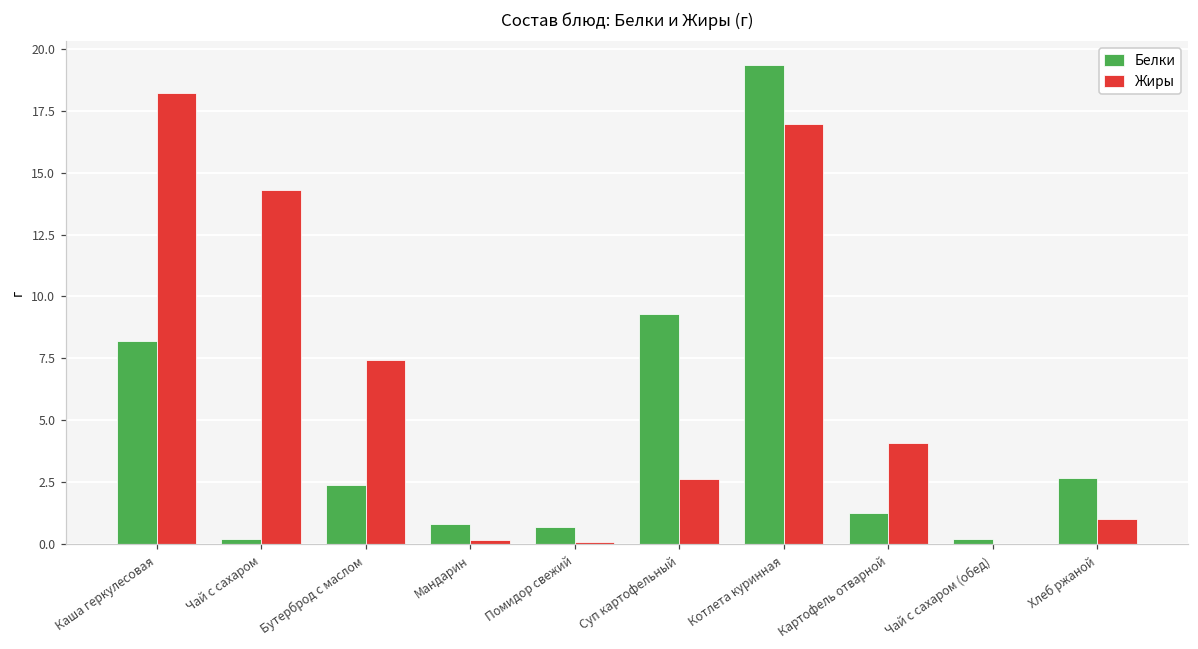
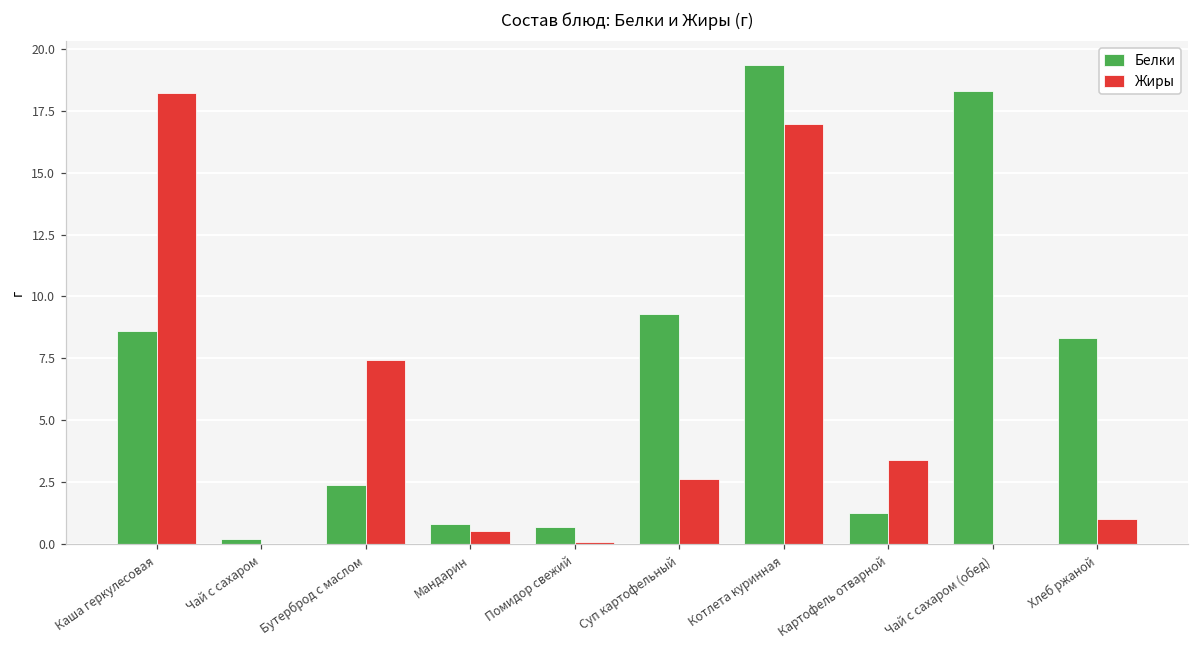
  {
    "Белки": {
-     "Каша геркулесовая": 8.2,
+     "Каша геркулесовая": 8.6,
      "Чай с сахаром": 0.2,
      "Бутерброд с маслом": 2.4,
      "Мандарин": 0.8,
      "Помидор свежий": 0.7,
      "Суп картофельный": 9.3,
      "Котлета куринная": 19.3,
      "Картофель отварной": 1.3,
-     "Чай с сахаром (обед)": 0.2,
-     "Хлеб ржаной": 2.7
+     "Чай с сахаром (обед)": 18.3,
+     "Хлеб ржаной": 8.3
    },
    "Жиры": {
      "Каша геркулесовая": 18.2,
-     "Чай с сахаром": 14.3,
+     "Чай с сахаром": 0.0,
      "Бутерброд с маслом": 7.5,
-     "Мандарин": 0.2,
+     "Мандарин": 0.5,
      "Суп картофельный": 2.6,
      "Котлета куринная": 17.0,
-     "Картофель отварной": 4.1,
+     "Картофель отварной": 3.4,
      "Чай с сахаром (обед)": 0.0,
      "Хлеб ржаной": 1.0
    }
  }
